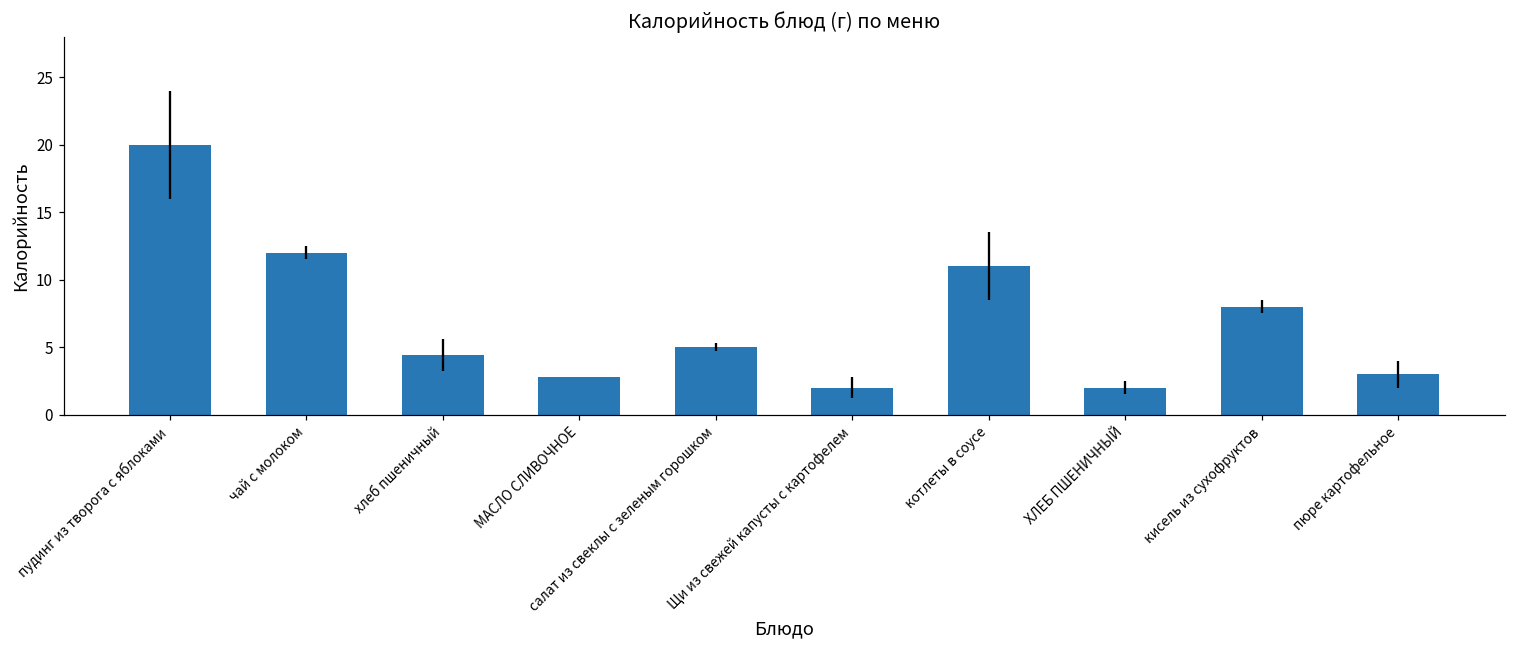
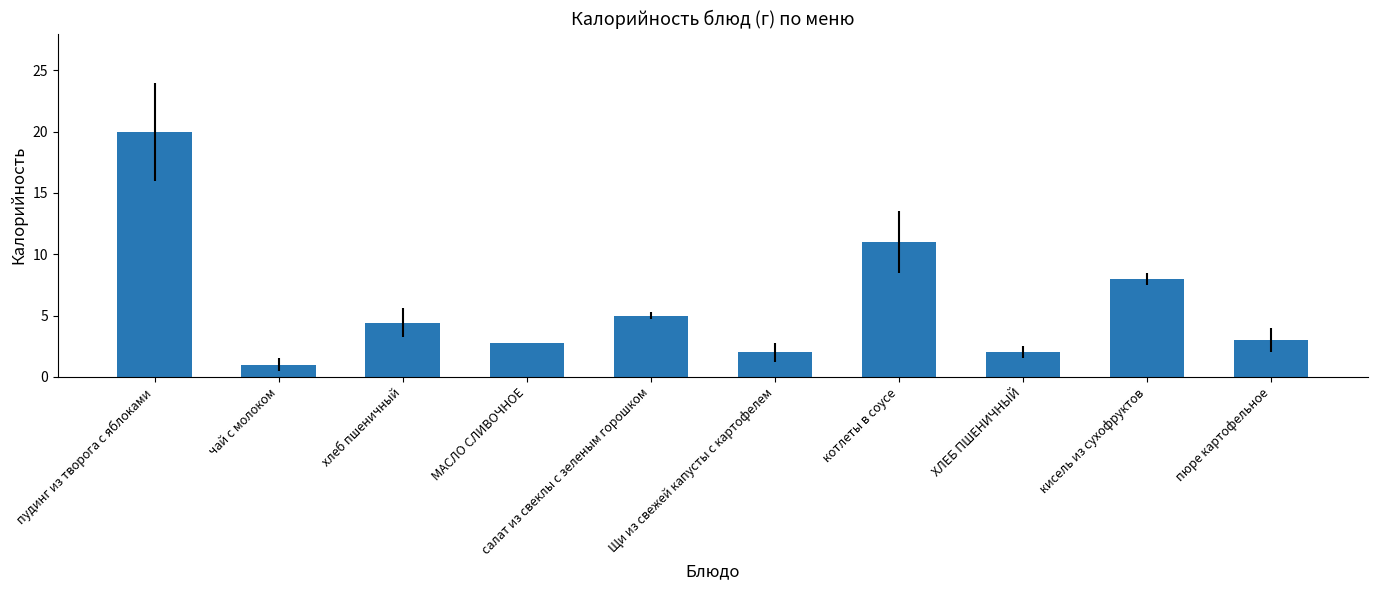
  {
    "пудинг из творога с яблоками": 20,
-   "чай с молоком": 12,
+   "чай с молоком": 1,
    "хлеб пшеничный": 4.4,
    "МАСЛО СЛИВОЧНОЕ": 2.8,
    "салат из свеклы с зеленым горошком": 5,
    "Щи из свежей капусты с картофелем": 2,
    "котлеты в соусе": 11,
    "ХЛЕБ ПШЕНИЧНЫЙ": 2,
    "кисель из сухофруктов": 8,
    "пюре картофельное": 3
  }
